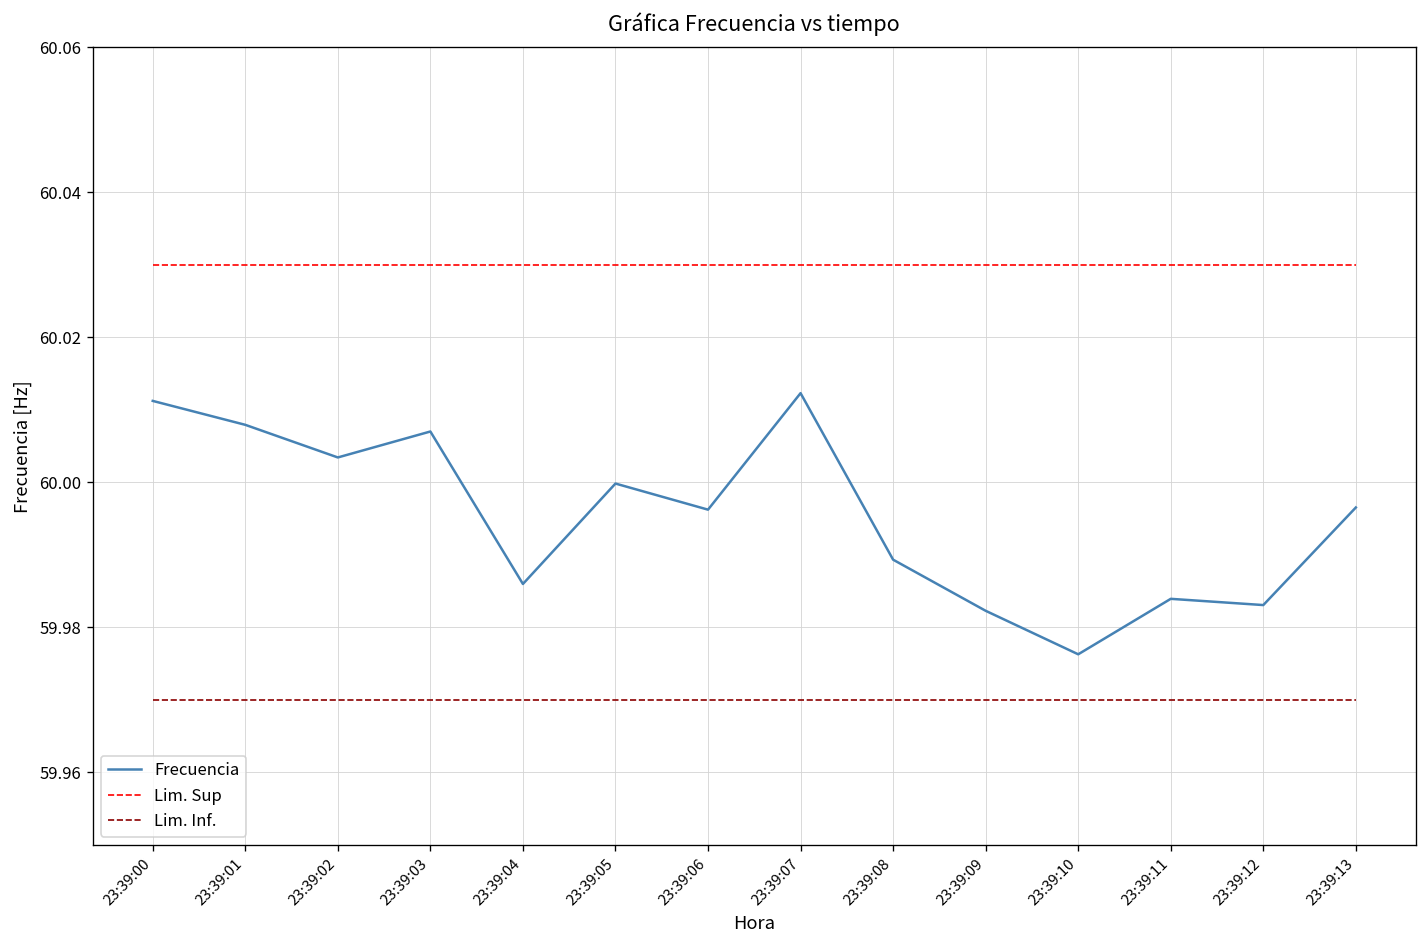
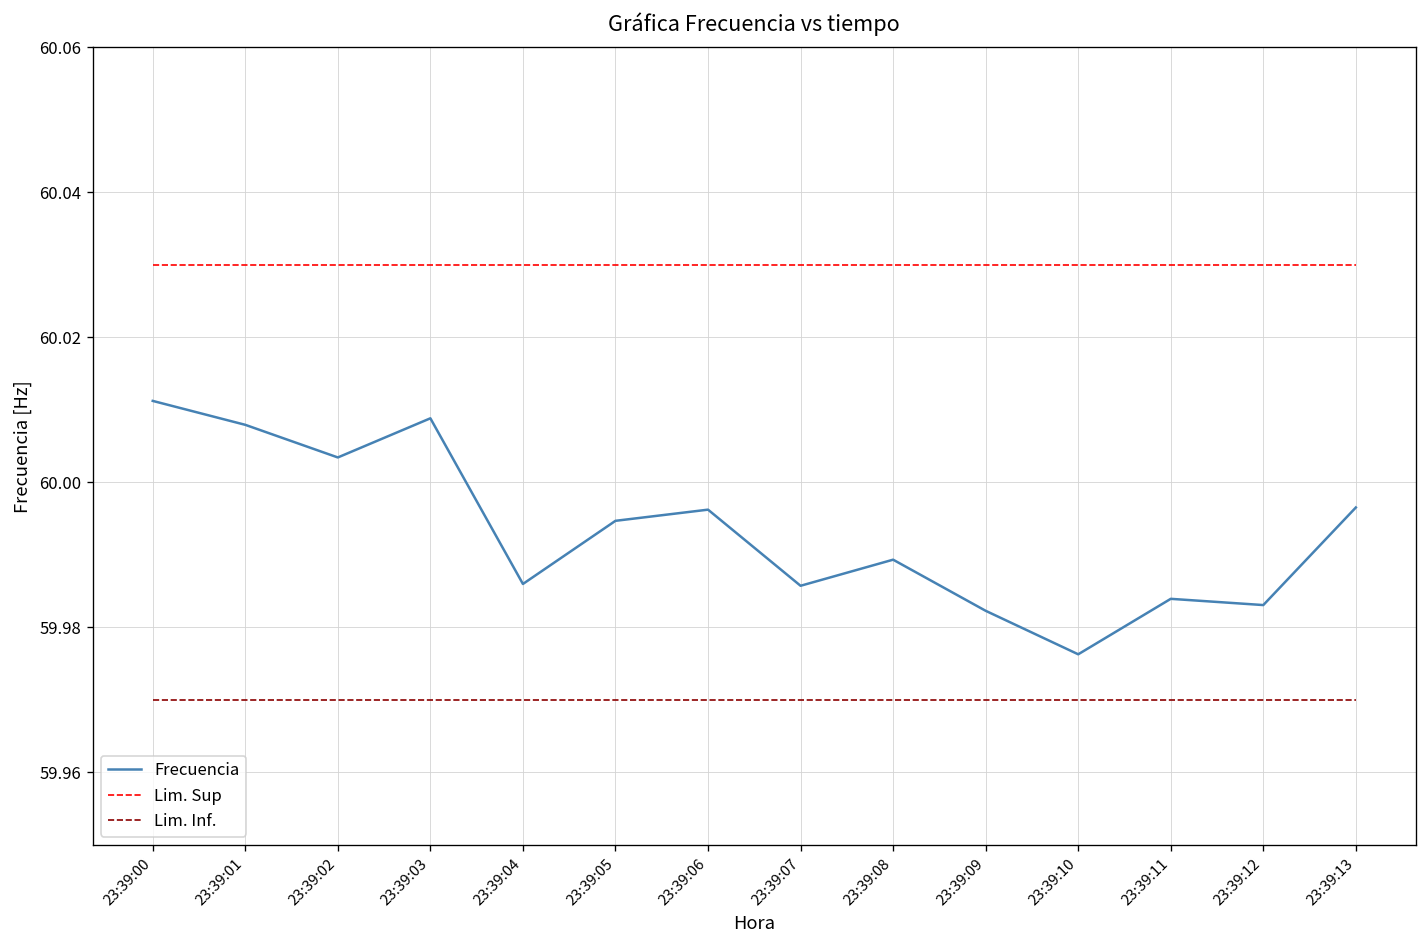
  {
    "Frecuencia": {
      "23:39:00": 60.011,
      "23:39:01": 60.008,
      "23:39:02": 60.003,
-     "23:39:03": 60.007,
+     "23:39:03": 60.009,
      "23:39:04": 59.986,
-     "23:39:05": 60.000,
+     "23:39:05": 59.995,
      "23:39:06": 59.996,
-     "23:39:07": 60.012,
+     "23:39:07": 59.986,
      "23:39:08": 59.989,
      "23:39:09": 59.982,
      "23:39:10": 59.976,
      "23:39:11": 59.984,
      "23:39:12": 59.983,
      "23:39:13": 59.997
    },
    "Lim. Sup": {
      "23:39:00": 60.030,
      "23:39:01": 60.030,
      "23:39:02": 60.030,
      "23:39:03": 60.030,
      "23:39:04": 60.030,
      "23:39:05": 60.030,
      "23:39:06": 60.030,
      "23:39:07": 60.030,
      "23:39:08": 60.030,
      "23:39:09": 60.030,
      "23:39:10": 60.030,
      "23:39:11": 60.030,
      "23:39:12": 60.030,
      "23:39:13": 60.030
    },
    "Lim. Inf.": {
      "23:39:00": 59.970,
      "23:39:01": 59.970,
      "23:39:02": 59.970,
      "23:39:03": 59.970,
      "23:39:04": 59.970,
      "23:39:05": 59.970,
      "23:39:06": 59.970,
      "23:39:07": 59.970,
      "23:39:08": 59.970,
      "23:39:09": 59.970,
      "23:39:10": 59.970,
      "23:39:11": 59.970,
      "23:39:12": 59.970,
      "23:39:13": 59.970
    }
  }
